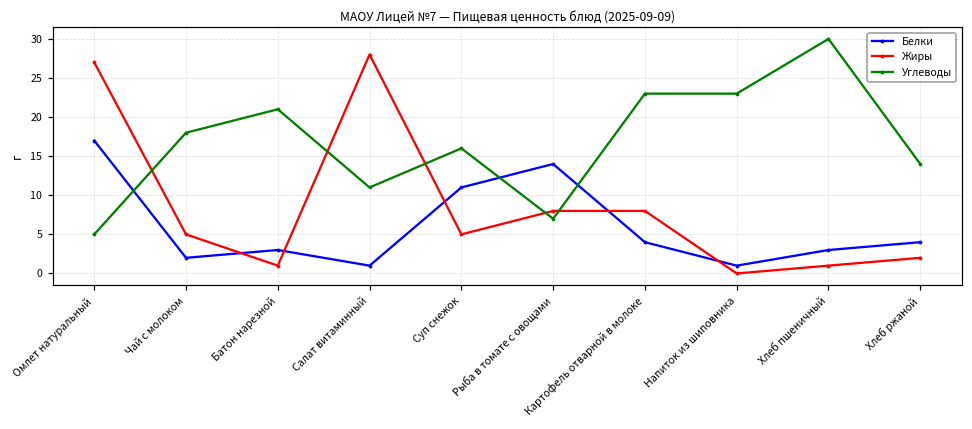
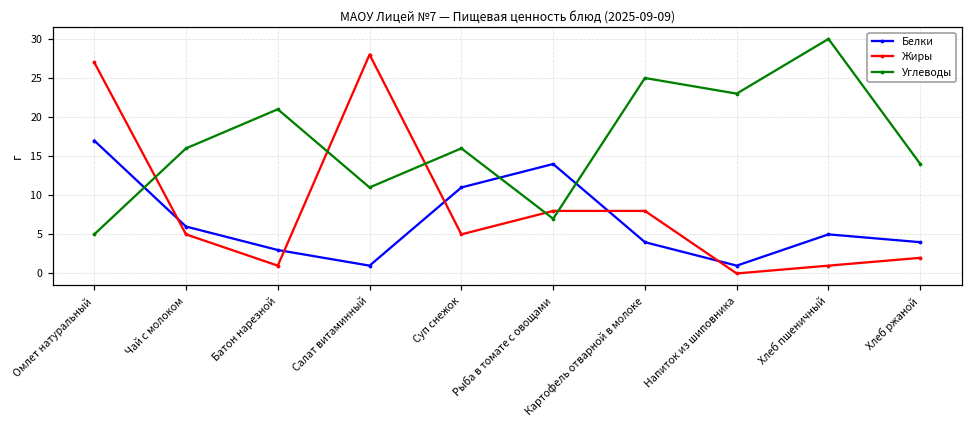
  {
    "Белки": {
      "Омлет натуральный": 17,
-     "Чай с молоком": 2,
+     "Чай с молоком": 6,
      "Батон нарезной": 3,
      "Салат витаминный": 1,
      "Суп снежок": 11,
      "Рыба в томате с овощами": 14,
      "Картофель отварной в молоке": 4,
      "Напиток из шиповника": 1,
-     "Хлеб пшеничный": 3,
+     "Хлеб пшеничный": 5,
      "Хлеб ржаной": 4
    },
    "Жиры": {
      "Омлет натуральный": 27,
      "Чай с молоком": 5,
      "Батон нарезной": 1,
      "Салат витаминный": 28,
      "Суп снежок": 5,
      "Рыба в томате с овощами": 8,
      "Картофель отварной в молоке": 8,
      "Напиток из шиповника": 0,
      "Хлеб пшеничный": 1,
      "Хлеб ржаной": 2
    },
    "Углеводы": {
      "Омлет натуральный": 5,
-     "Чай с молоком": 18,
+     "Чай с молоком": 16,
      "Батон нарезной": 21,
      "Салат витаминный": 11,
      "Суп снежок": 16,
      "Рыба в томате с овощами": 7,
-     "Картофель отварной в молоке": 23,
+     "Картофель отварной в молоке": 25,
      "Напиток из шиповника": 23,
      "Хлеб пшеничный": 30,
      "Хлеб ржаной": 14
    }
  }
